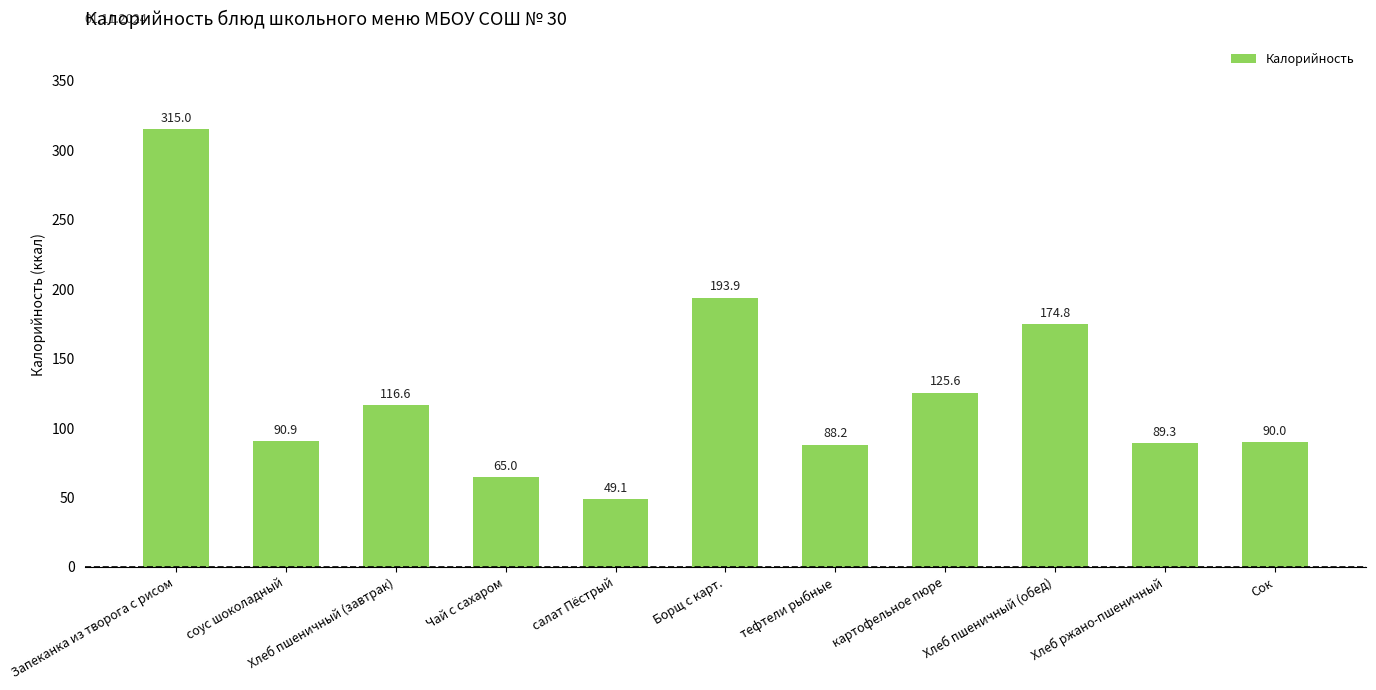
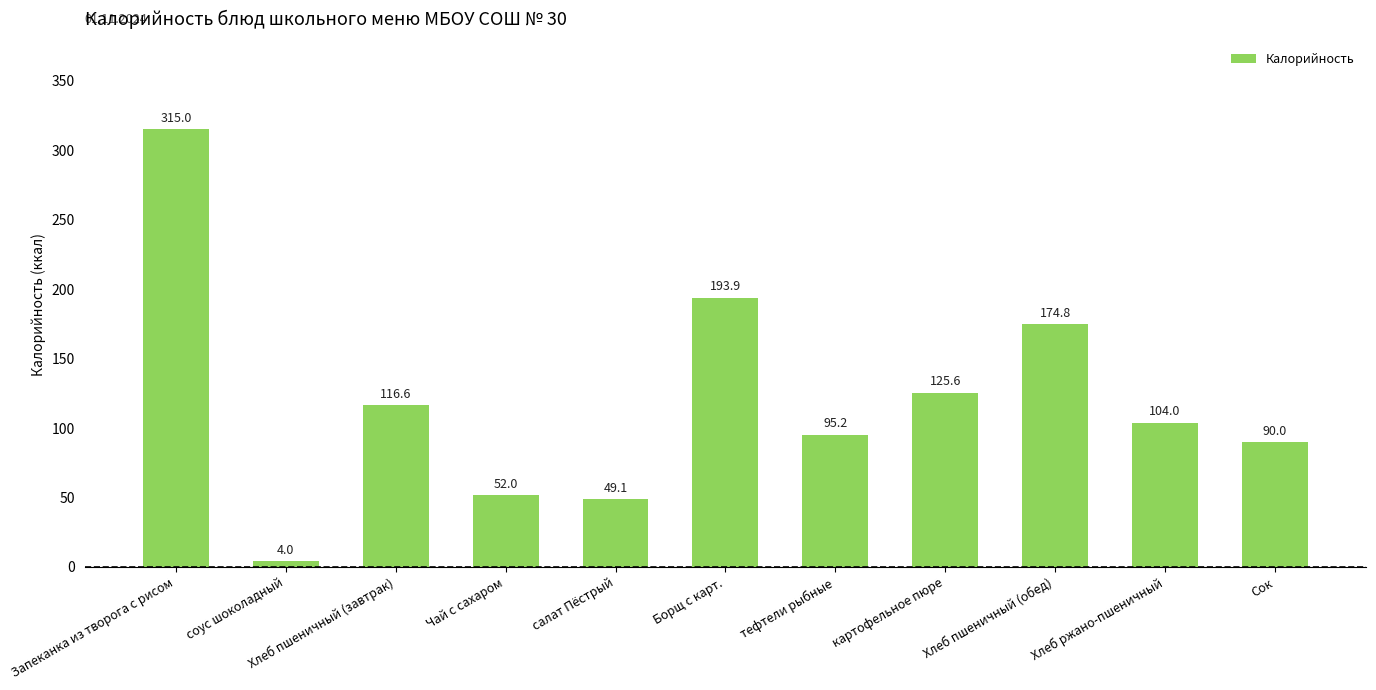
  {
    "Запеканка из творога с рисом": 315.0,
-   "соус шоколадный": 90.9,
+   "соус шоколадный": 4.0,
    "Хлеб пшеничный (завтрак)": 116.6,
-   "Чай с сахаром": 65.0,
+   "Чай с сахаром": 52.0,
    "салат Пёстрый": 49.1,
    "Борщ с карт.": 193.9,
-   "тефтели рыбные": 88.2,
+   "тефтели рыбные": 95.2,
    "картофельное пюре": 125.6,
    "Хлеб пшеничный (обед)": 174.8,
-   "Хлеб ржано-пшеничный": 89.3,
+   "Хлеб ржано-пшеничный": 104.0,
    "Сок": 90.0
  }
